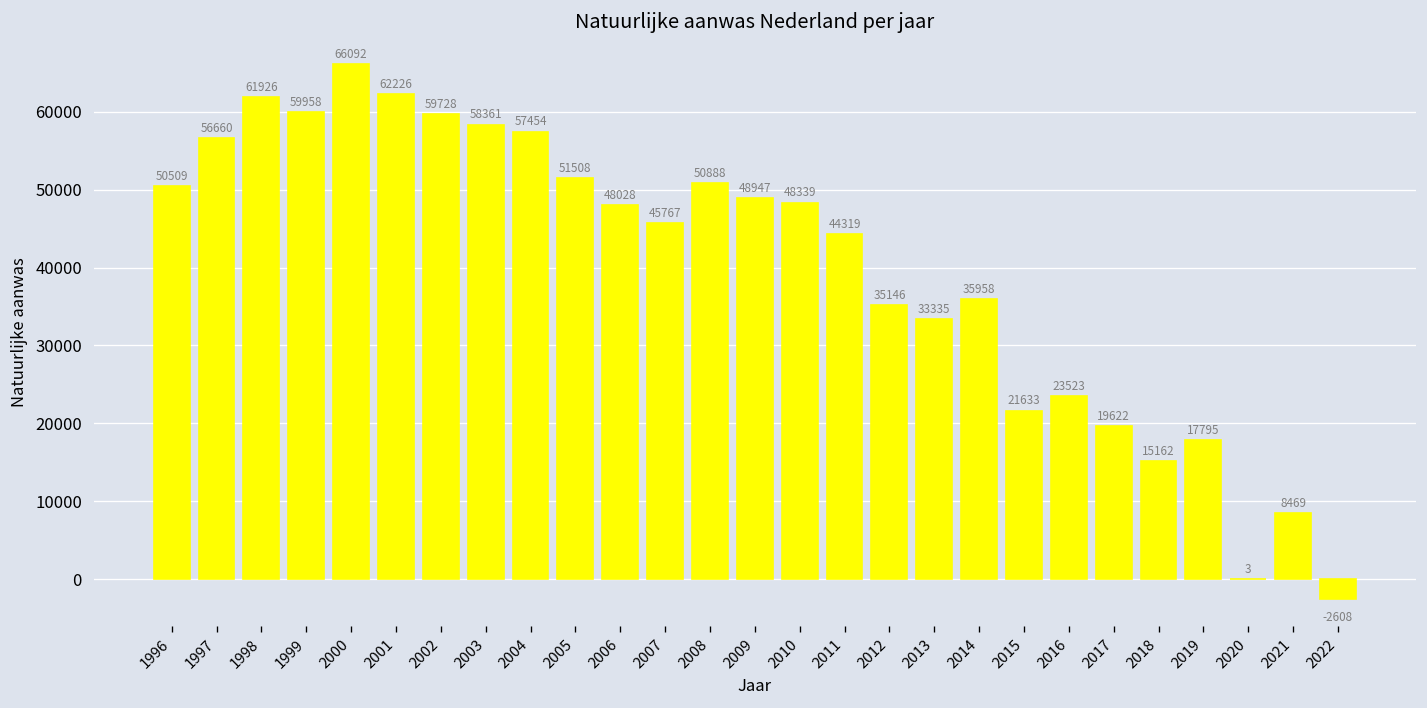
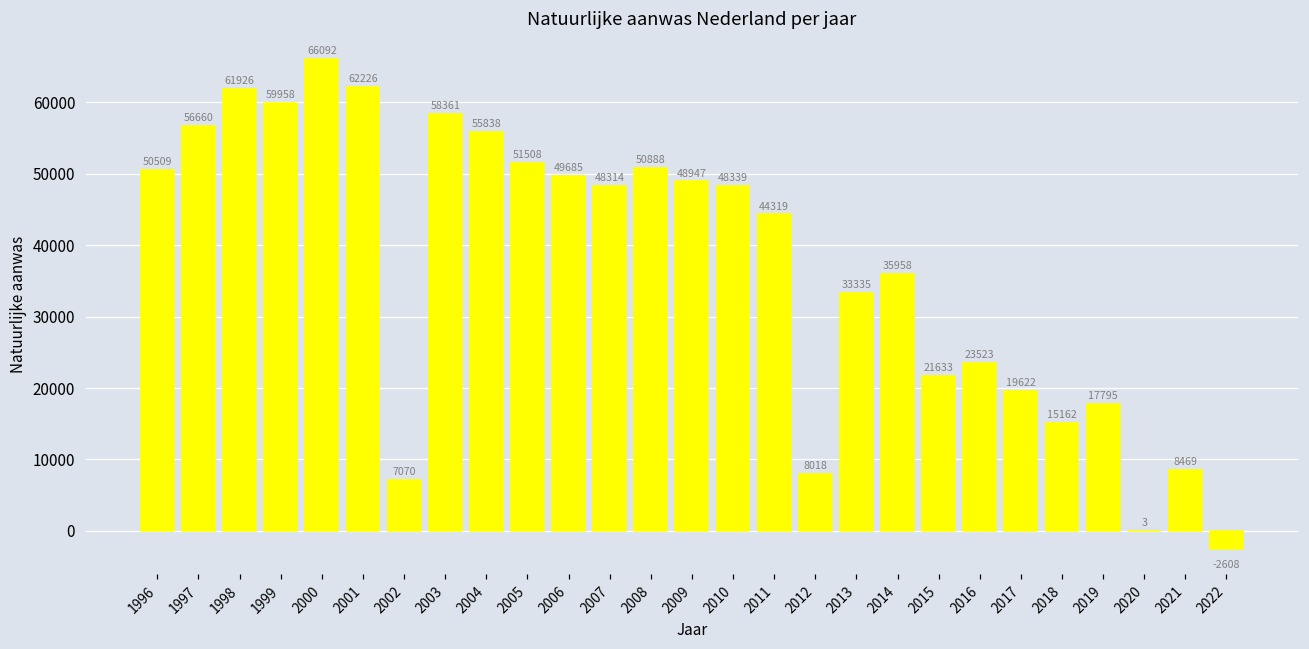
  {
    "1996": 50509,
    "1997": 56660,
    "1998": 61926,
    "1999": 59958,
    "2000": 66092,
    "2001": 62226,
-   "2002": 59728,
+   "2002": 7070,
    "2003": 58361,
-   "2004": 57454,
+   "2004": 55838,
    "2005": 51508,
-   "2006": 48028,
-   "2007": 45767,
+   "2006": 49685,
+   "2007": 48314,
    "2008": 50888,
    "2009": 48947,
    "2010": 48339,
    "2011": 44319,
-   "2012": 35146,
+   "2012": 8018,
    "2013": 33335,
    "2014": 35958,
    "2015": 21633,
    "2016": 23523,
    "2017": 19622,
    "2018": 15162,
    "2019": 17795,
    "2020": 3,
    "2021": 8469,
    "2022": -2608
  }
